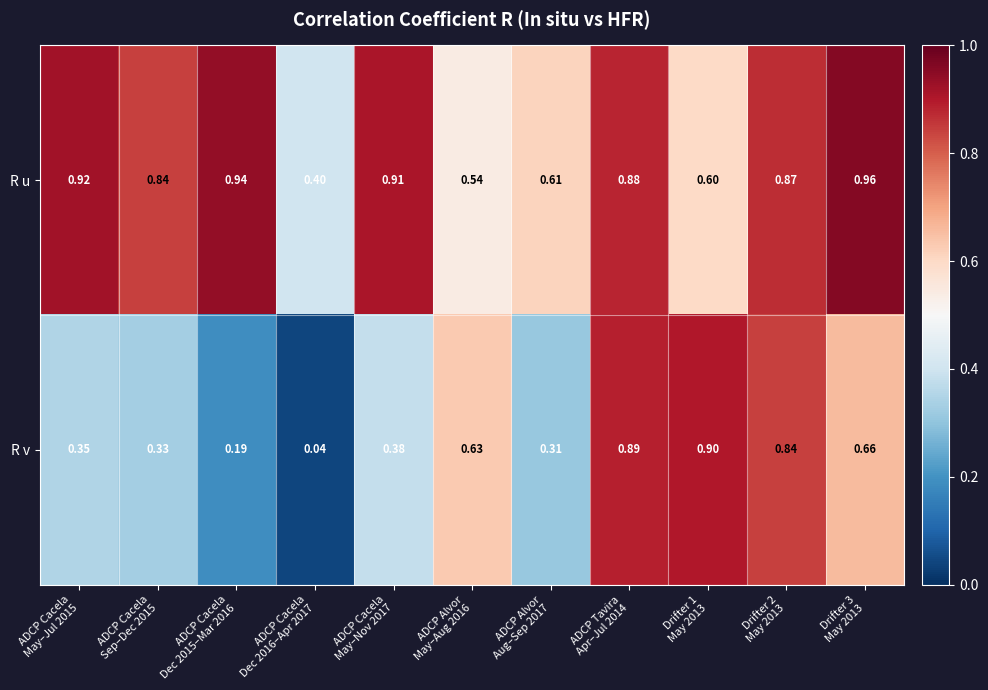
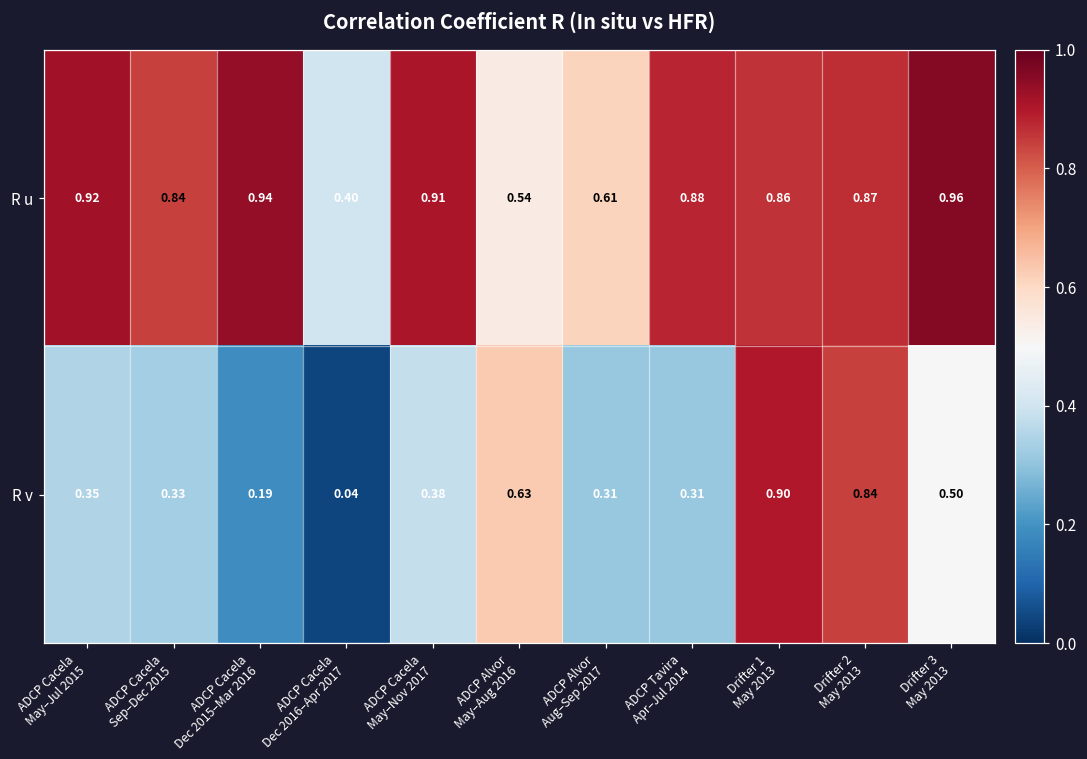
  {
    "R u": {
      "ADCP Cacela May–Jul 2015": 0.92,
      "ADCP Cacela Sep–Dec 2015": 0.84,
      "ADCP Cacela Dec 2015–Mar 2016": 0.94,
      "ADCP Cacela May–Nov 2017": 0.91,
      "ADCP Alvor May–Aug 2016": 0.54,
      "ADCP Alvor Aug–Sep 2017": 0.61,
      "ADCP Tavira Apr–Jul 2014": 0.88,
-     "Drifter 1 May 2013": 0.60,
+     "Drifter 1 May 2013": 0.86,
      "Drifter 2 May 2013": 0.87,
      "Drifter 3 May 2013": 0.96
    },
    "R v": {
      "ADCP Cacela May–Jul 2015": 0.35,
      "ADCP Cacela Sep–Dec 2015": 0.33,
      "ADCP Cacela Dec 2015–Mar 2016": 0.19,
      "ADCP Cacela Dec 2016–Apr 2017": 0.04,
      "ADCP Cacela May–Nov 2017": 0.38,
      "ADCP Alvor May–Aug 2016": 0.63,
      "ADCP Alvor Aug–Sep 2017": 0.31,
-     "ADCP Tavira Apr–Jul 2014": 0.89,
+     "ADCP Tavira Apr–Jul 2014": 0.31,
      "Drifter 1 May 2013": 0.90,
      "Drifter 2 May 2013": 0.84,
-     "Drifter 3 May 2013": 0.66
+     "Drifter 3 May 2013": 0.50
    }
  }
